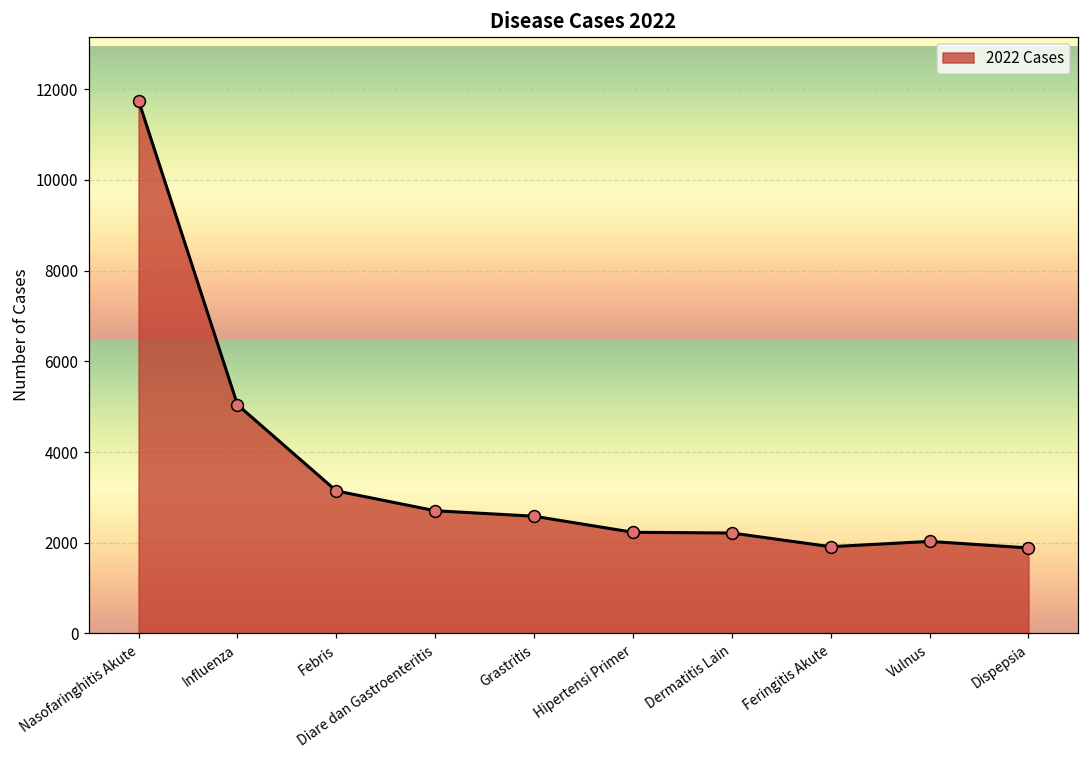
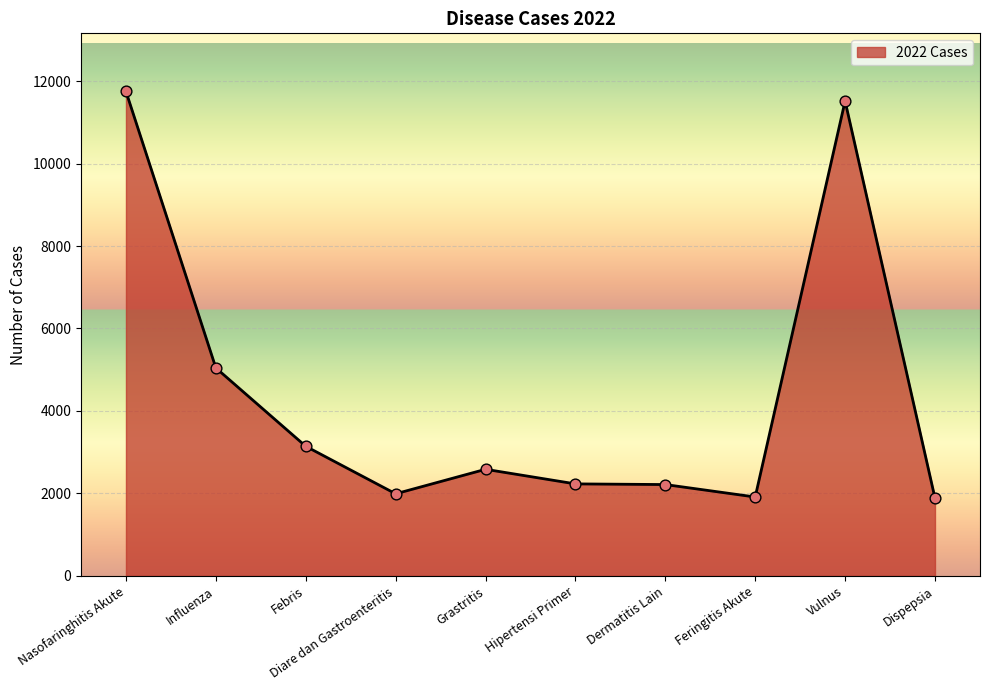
  {
    "Nasofaringhitis Akute": 11700,
    "Influenza": 5000,
    "Febris": 3100,
-   "Diare dan Gastroenteritis": 2700,
+   "Diare dan Gastroenteritis": 2000,
    "Grastritis": 2600,
    "Hipertensi Primer": 2200,
    "Dermatitis Lain": 2200,
    "Feringitis Akute": 1900,
-   "Vulnus": 2000,
+   "Vulnus": 11500,
    "Dispepsia": 1900
  }
